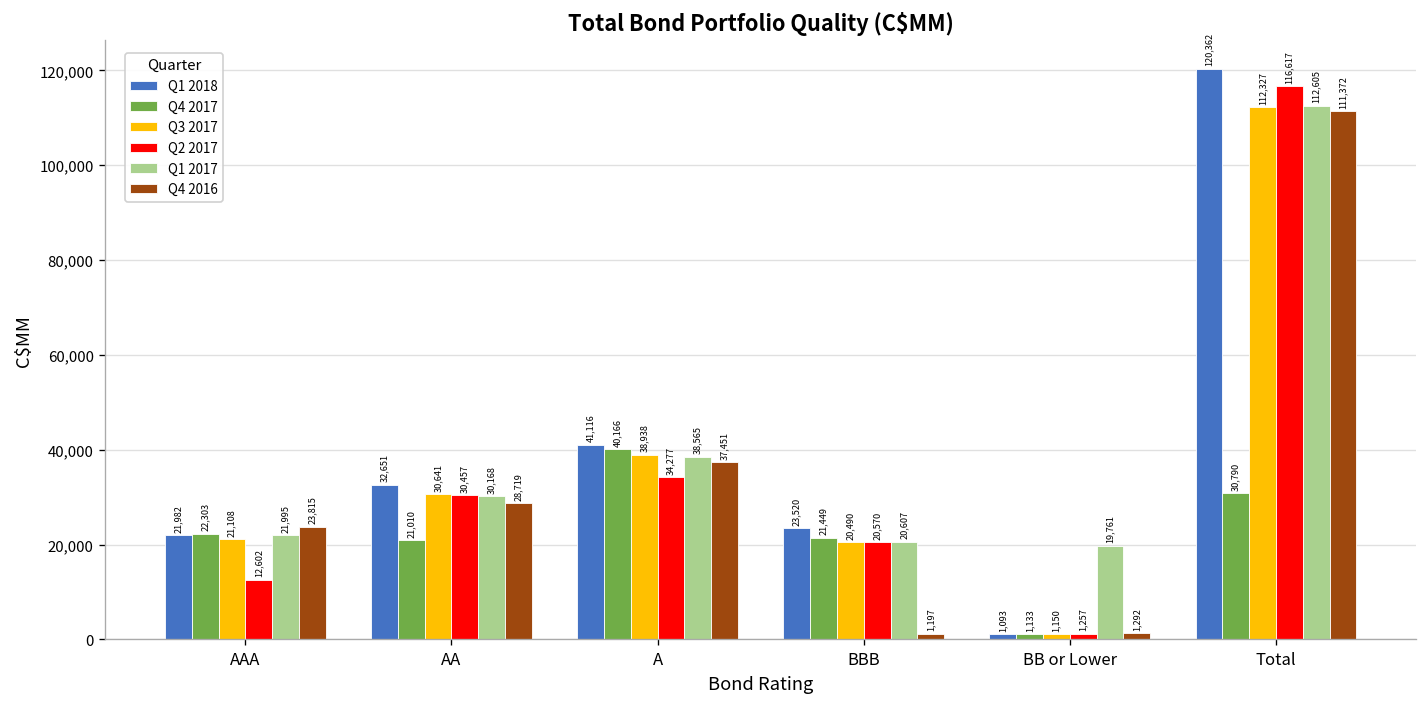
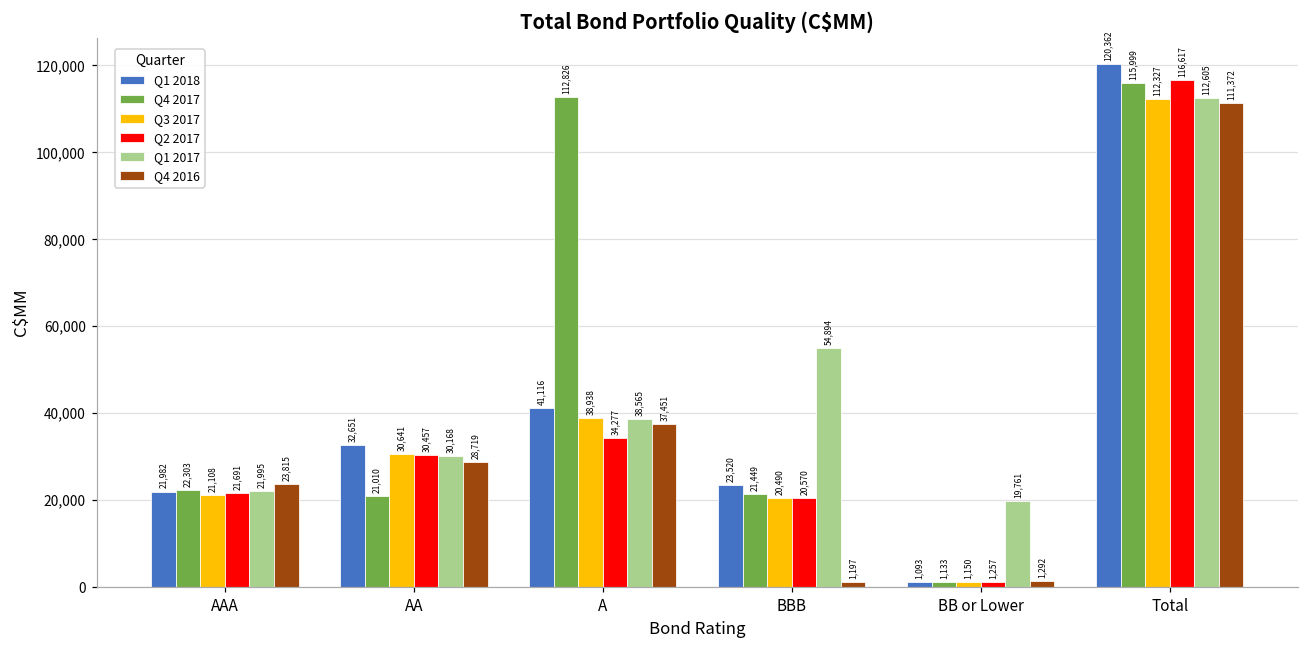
  {
    "Q1 2018": {
      "AAA": "21,982",
      "AA": "32,651",
      "A": "41,116",
      "BBB": "23,520",
      "BB or Lower": "1,093",
      "Total": "120,362"
    },
    "Q4 2017": {
      "AAA": "22,303",
      "AA": "21,010",
-     "A": "40,166",
+     "A": "112,826",
      "BBB": "21,449",
      "BB or Lower": "1,133",
-     "Total": "30,790"
+     "Total": "115,999"
    },
    "Q3 2017": {
      "AAA": "21,108",
      "AA": "30,641",
      "A": "38,938",
      "BBB": "20,490",
      "BB or Lower": "1,150",
      "Total": "112,327"
    },
    "Q2 2017": {
-     "AAA": "12,602",
+     "AAA": "21,691",
      "AA": "30,457",
      "A": "34,277",
      "BBB": "20,570",
      "BB or Lower": "1,257",
      "Total": "116,617"
    },
    "Q1 2017": {
      "AAA": "21,995",
      "AA": "30,168",
      "A": "38,565",
-     "BBB": "20,607",
+     "BBB": "54,894",
      "BB or Lower": "19,761",
      "Total": "112,605"
    },
    "Q4 2016": {
      "AAA": "23,815",
      "AA": "28,719",
      "A": "37,451",
      "BBB": "1,197",
      "BB or Lower": "1,292",
      "Total": "111,372"
    }
  }
